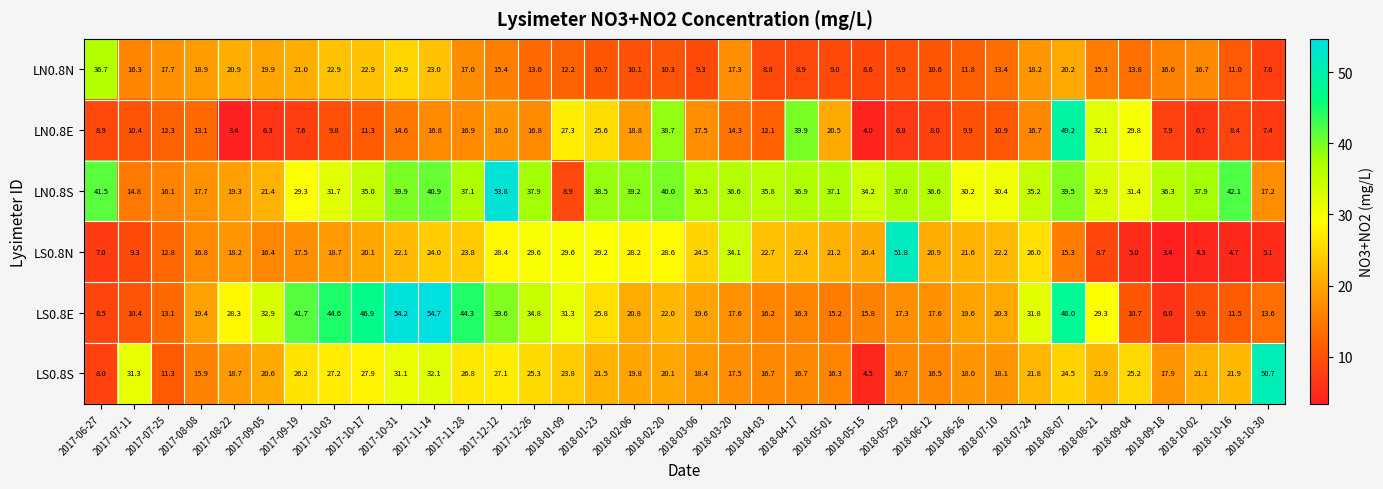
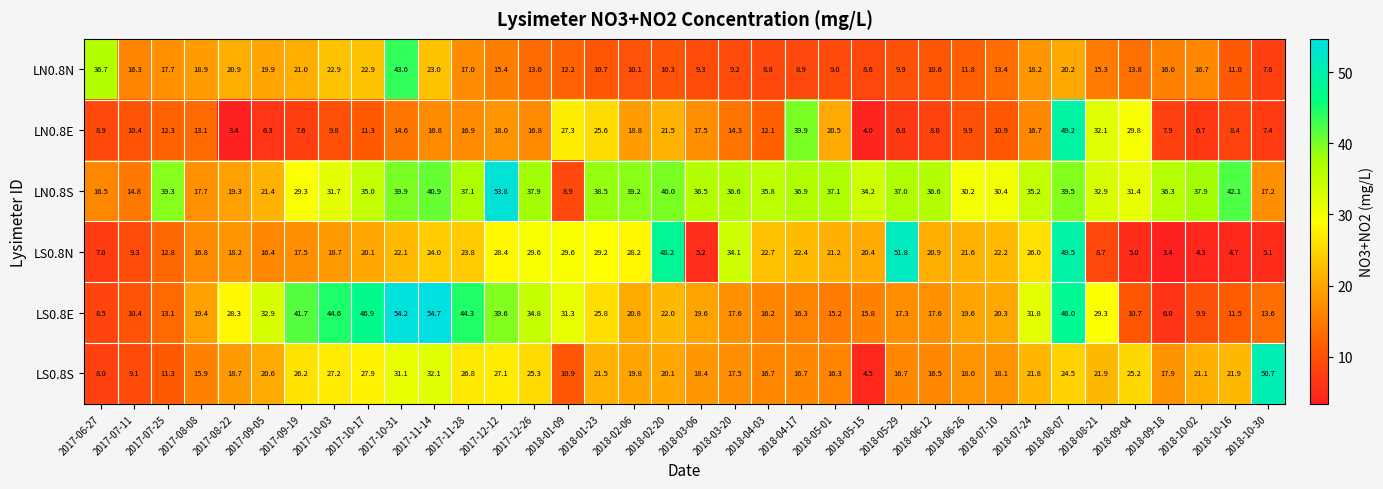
  {
    "LN0.8N": {
      "2017-06-27": 36.7,
      "2017-07-11": 16.3,
      "2017-07-25": 17.7,
      "2017-08-08": 18.9,
      "2017-08-22": 20.9,
      "2017-09-05": 19.9,
      "2017-09-19": 21.0,
      "2017-10-03": 22.9,
      "2017-10-17": 22.9,
-     "2017-10-31": 24.9,
+     "2017-10-31": 43.6,
      "2017-11-14": 23.0,
      "2017-11-28": 17.0,
      "2017-12-12": 15.4,
      "2017-12-26": 13.0,
      "2018-01-09": 12.2,
      "2018-01-23": 10.7,
      "2018-02-06": 10.1,
      "2018-02-20": 10.3,
      "2018-03-06": 9.3,
-     "2018-03-20": 17.3,
+     "2018-03-20": 9.2,
      "2018-04-03": 8.8,
      "2018-04-17": 8.9,
      "2018-05-01": 9.0,
      "2018-05-15": 8.6,
      "2018-05-29": 9.9,
      "2018-06-12": 10.6,
      "2018-06-26": 11.8,
      "2018-07-10": 13.4,
      "2018-07-24": 18.2,
      "2018-08-07": 20.2,
      "2018-08-21": 15.3,
      "2018-09-04": 13.8,
      "2018-09-18": 16.0,
      "2018-10-02": 16.7,
      "2018-10-16": 11.0,
      "2018-10-30": 7.6
    },
    "LN0.8E": {
      "2017-06-27": 8.9,
      "2017-07-11": 10.4,
      "2017-07-25": 12.3,
      "2017-08-08": 13.1,
      "2017-08-22": 3.4,
      "2017-09-05": 6.3,
      "2017-09-19": 7.6,
      "2017-10-03": 9.8,
      "2017-10-17": 11.3,
      "2017-10-31": 14.6,
      "2017-11-14": 16.8,
      "2017-11-28": 16.9,
      "2017-12-12": 18.0,
      "2017-12-26": 16.8,
      "2018-01-09": 27.3,
      "2018-01-23": 25.6,
      "2018-02-06": 18.8,
-     "2018-02-20": 38.7,
+     "2018-02-20": 21.5,
      "2018-03-06": 17.5,
      "2018-03-20": 14.3,
      "2018-04-03": 12.1,
      "2018-04-17": 39.9,
      "2018-05-01": 20.5,
      "2018-05-15": 4.0,
      "2018-05-29": 6.8,
      "2018-06-12": 8.0,
      "2018-06-26": 9.9,
      "2018-07-10": 10.9,
      "2018-07-24": 16.7,
      "2018-08-07": 49.2,
      "2018-08-21": 32.1,
      "2018-09-04": 29.8,
      "2018-09-18": 7.9,
      "2018-10-02": 6.7,
      "2018-10-16": 8.4,
      "2018-10-30": 7.4
    },
    "LN0.8S": {
-     "2017-06-27": 41.5,
+     "2017-06-27": 16.5,
      "2017-07-11": 14.8,
-     "2017-07-25": 16.1,
+     "2017-07-25": 39.3,
      "2017-08-08": 17.7,
      "2017-08-22": 19.3,
      "2017-09-05": 21.4,
      "2017-09-19": 29.3,
      "2017-10-03": 31.7,
      "2017-10-17": 35.0,
      "2017-10-31": 39.9,
      "2017-11-14": 40.9,
      "2017-11-28": 37.1,
      "2017-12-12": 53.8,
      "2017-12-26": 37.9,
      "2018-01-09": 8.9,
      "2018-01-23": 38.5,
      "2018-02-06": 39.2,
      "2018-02-20": 40.0,
      "2018-03-06": 36.5,
      "2018-03-20": 36.6,
      "2018-04-03": 35.8,
      "2018-04-17": 36.9,
      "2018-05-01": 37.1,
      "2018-05-15": 34.2,
      "2018-05-29": 37.0,
      "2018-06-12": 36.6,
      "2018-06-26": 30.2,
      "2018-07-10": 30.4,
      "2018-07-24": 35.2,
      "2018-08-07": 39.5,
      "2018-08-21": 32.9,
      "2018-09-04": 31.4,
      "2018-09-18": 36.3,
      "2018-10-02": 37.9,
      "2018-10-16": 42.1,
      "2018-10-30": 17.2
    },
    "LS0.8N": {
      "2017-06-27": 7.0,
      "2017-07-11": 9.3,
      "2017-07-25": 12.8,
      "2017-08-08": 16.8,
      "2017-08-22": 18.2,
      "2017-09-05": 16.4,
      "2017-09-19": 17.5,
      "2017-10-03": 18.7,
      "2017-10-17": 20.1,
      "2017-10-31": 22.1,
      "2017-11-14": 24.0,
      "2017-11-28": 23.8,
      "2017-12-12": 28.4,
      "2017-12-26": 29.6,
      "2018-01-09": 29.6,
      "2018-01-23": 29.2,
      "2018-02-06": 28.2,
-     "2018-02-20": 28.6,
-     "2018-03-06": 24.5,
+     "2018-02-20": 48.2,
+     "2018-03-06": 5.2,
      "2018-03-20": 34.1,
      "2018-04-03": 22.7,
      "2018-04-17": 22.4,
      "2018-05-01": 21.2,
      "2018-05-15": 20.4,
      "2018-05-29": 51.8,
      "2018-06-12": 20.9,
      "2018-06-26": 21.6,
      "2018-07-10": 22.2,
      "2018-07-24": 26.0,
-     "2018-08-07": 15.3,
+     "2018-08-07": 49.5,
      "2018-08-21": 8.7,
      "2018-09-04": 5.0,
      "2018-09-18": 3.4,
      "2018-10-02": 4.3,
      "2018-10-16": 4.7,
      "2018-10-30": 5.1
    },
    "LS0.8S": {
      "2017-06-27": 8.0,
-     "2017-07-11": 31.3,
+     "2017-07-11": 9.1,
      "2017-07-25": 11.3,
      "2017-08-08": 15.9,
      "2017-08-22": 18.7,
      "2017-09-05": 20.6,
      "2017-09-19": 26.2,
      "2017-10-03": 27.2,
      "2017-10-17": 27.9,
      "2017-10-31": 31.1,
      "2017-11-14": 32.1,
      "2017-11-28": 26.8,
      "2017-12-12": 27.1,
      "2017-12-26": 25.3,
-     "2018-01-09": 23.8,
+     "2018-01-09": 10.9,
      "2018-01-23": 21.5,
      "2018-02-06": 19.8,
      "2018-02-20": 20.1,
      "2018-03-06": 18.4,
      "2018-03-20": 17.5,
      "2018-04-03": 16.7,
      "2018-04-17": 16.7,
      "2018-05-01": 16.3,
      "2018-05-15": 4.5,
      "2018-05-29": 16.7,
      "2018-06-12": 16.5,
      "2018-06-26": 18.0,
      "2018-07-10": 18.1,
      "2018-07-24": 21.8,
      "2018-08-07": 24.5,
      "2018-08-21": 21.9,
      "2018-09-04": 25.2,
      "2018-09-18": 17.9,
      "2018-10-02": 21.1,
      "2018-10-16": 21.9,
      "2018-10-30": 50.7
    }
  }
